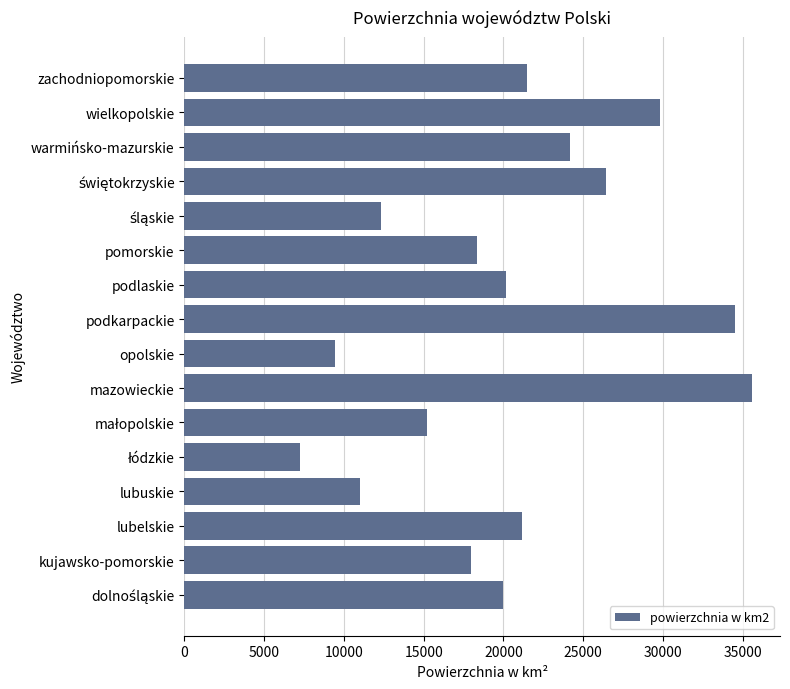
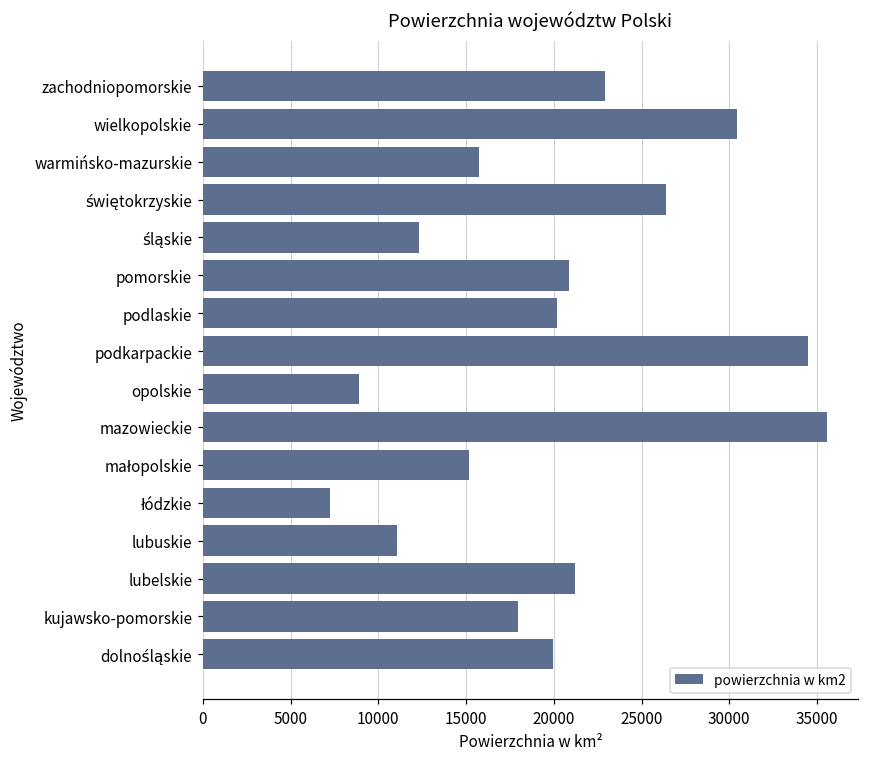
  {
-   "zachodniopomorskie": 21500,
-   "wielkopolskie": 29800,
-   "warmińsko-mazurskie": 24200,
+   "zachodniopomorskie": 22900,
+   "wielkopolskie": 30400,
+   "warmińsko-mazurskie": 15700,
    "świętokrzyskie": 26400,
    "śląskie": 12300,
-   "pomorskie": 18300,
+   "pomorskie": 20900,
    "podlaskie": 20200,
    "podkarpackie": 34500,
-   "opolskie": 9400,
+   "opolskie": 8900,
    "mazowieckie": 35600,
    "małopolskie": 15200,
    "łódzkie": 7200,
    "lubuskie": 11000,
    "lubelskie": 21200,
    "kujawsko-pomorskie": 18000,
    "dolnośląskie": 19900
  }
